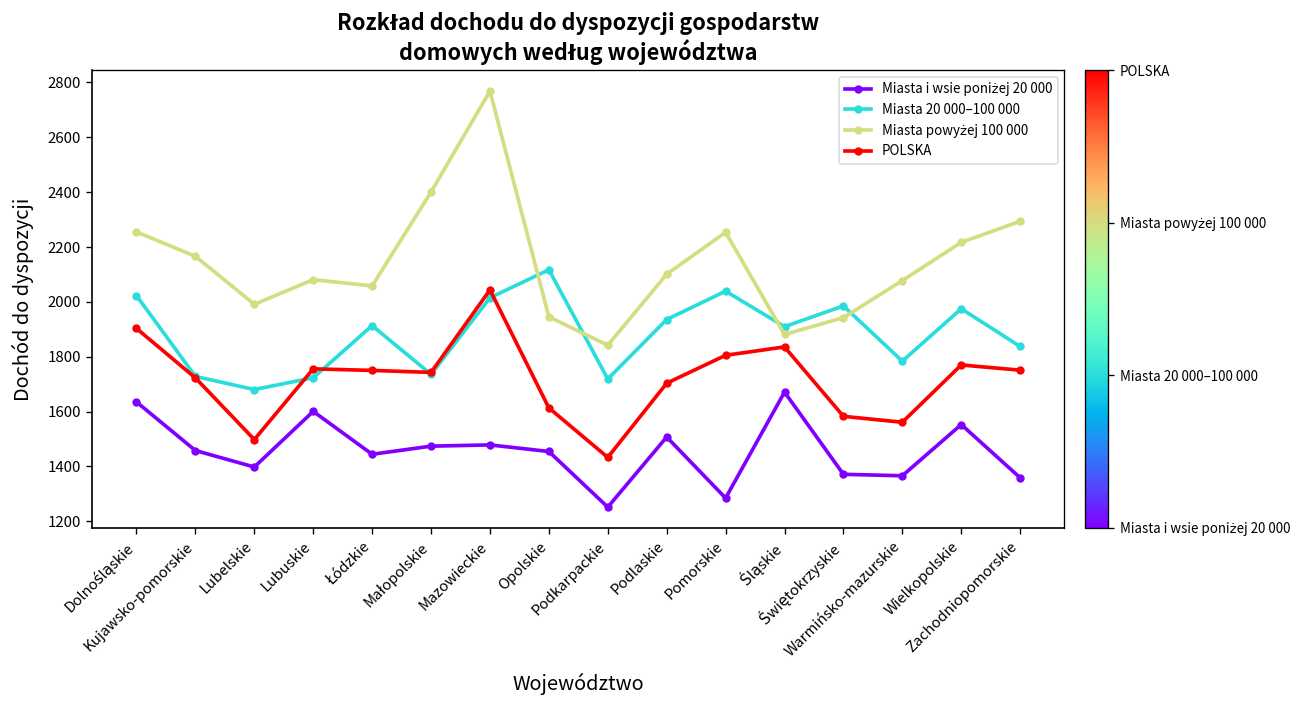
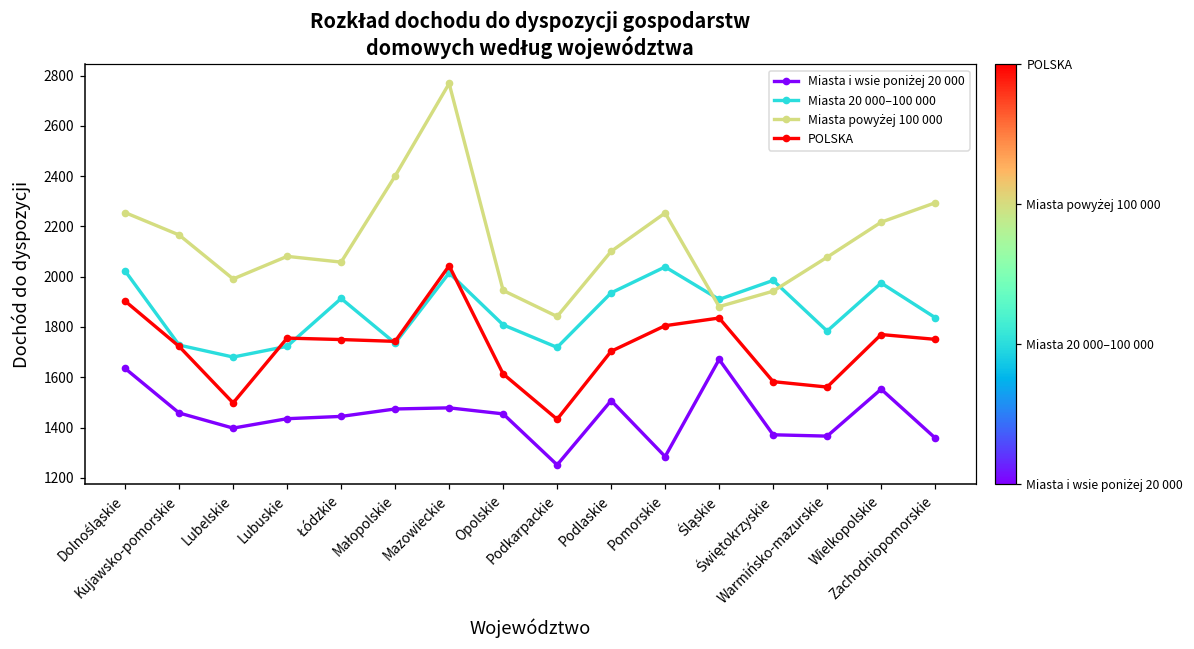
  {
    "Miasta i wsie poniżej 20 000": {
      "Dolnośląskie": 1640,
      "Kujawsko-pomorskie": 1460,
      "Lubelskie": 1400,
-     "Lubuskie": 1600,
+     "Lubuskie": 1440,
      "Łódzkie": 1440,
      "Małopolskie": 1470,
      "Mazowieckie": 1480,
      "Opolskie": 1450,
      "Podkarpackie": 1250,
      "Podlaskie": 1510,
      "Pomorskie": 1280,
      "Śląskie": 1670,
      "Świętokrzyskie": 1370,
      "Warmińsko-mazurskie": 1370,
      "Wielkopolskie": 1550,
      "Zachodniopomorskie": 1360
    },
    "Miasta 20 000–100 000": {
      "Dolnośląskie": 2020,
      "Lubelskie": 1680,
      "Lubuskie": 1720,
      "Łódzkie": 1910,
      "Mazowieckie": 2010,
-     "Opolskie": 2120,
+     "Opolskie": 1810,
      "Podkarpackie": 1720,
      "Podlaskie": 1940,
      "Pomorskie": 2040,
      "Śląskie": 1910,
      "Świętokrzyskie": 1990,
      "Warmińsko-mazurskie": 1780,
      "Wielkopolskie": 1970,
      "Zachodniopomorskie": 1840
    },
    "Miasta powyżej 100 000": {
      "Dolnośląskie": 2260,
      "Kujawsko-pomorskie": 2170,
      "Lubelskie": 1990,
      "Lubuskie": 2080,
      "Łódzkie": 2060,
      "Małopolskie": 2400,
      "Mazowieckie": 2770,
      "Opolskie": 1950,
      "Podkarpackie": 1840,
      "Podlaskie": 2100,
      "Pomorskie": 2250,
      "Śląskie": 1880,
      "Świętokrzyskie": 1940,
      "Warmińsko-mazurskie": 2080,
      "Wielkopolskie": 2220,
      "Zachodniopomorskie": 2290
    },
    "POLSKA": {
      "Dolnośląskie": 1900,
      "Lubelskie": 1500,
      "Lubuskie": 1760,
      "Łódzkie": 1750,
      "Mazowieckie": 2040,
      "Opolskie": 1610,
      "Podkarpackie": 1430,
      "Podlaskie": 1700,
      "Pomorskie": 1810,
      "Śląskie": 1840,
      "Świętokrzyskie": 1580,
      "Warmińsko-mazurskie": 1560,
      "Wielkopolskie": 1770,
      "Zachodniopomorskie": 1750
    }
  }
